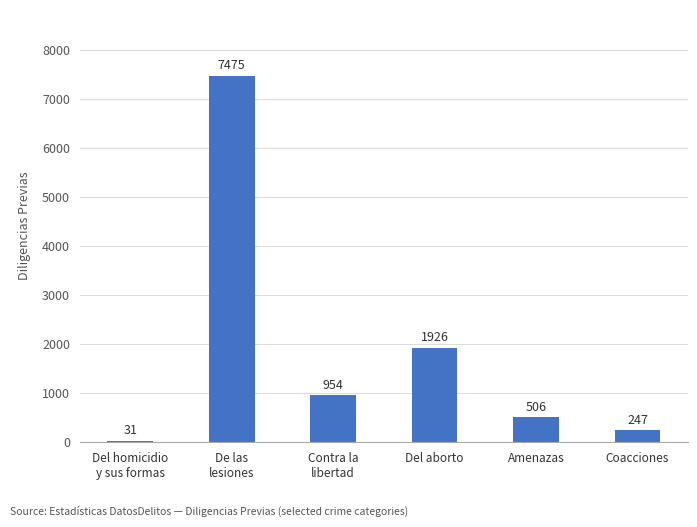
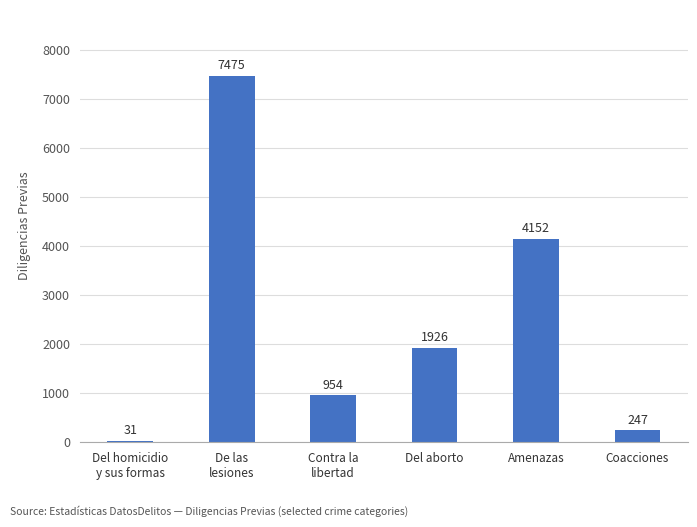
  {
    "Del homicidio y sus formas": 31,
    "De las lesiones": 7475,
    "Contra la libertad": 954,
    "Del aborto": 1926,
-   "Amenazas": 506,
+   "Amenazas": 4152,
    "Coacciones": 247
  }
